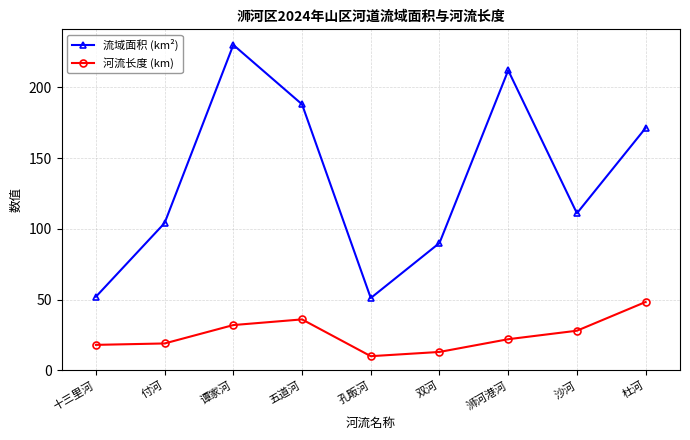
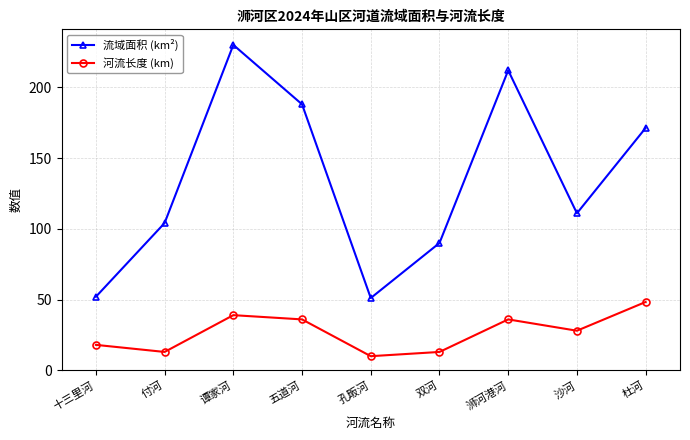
  {
    "流域面积 (km²)": {
      "十三里河": 52,
      "付河": 104,
      "谭家河": 230,
      "五道河": 188,
      "孔畈河": 51,
      "双河": 90,
      "浉河港河": 212,
      "沙河": 111,
      "杜河": 171
    },
    "河流长度 (km)": {
      "十三里河": 18,
-     "付河": 19,
-     "谭家河": 32,
+     "付河": 13,
+     "谭家河": 39,
      "五道河": 36,
      "孔畈河": 10,
      "双河": 13,
-     "浉河港河": 22,
+     "浉河港河": 36,
      "沙河": 28,
      "杜河": 48
    }
  }
